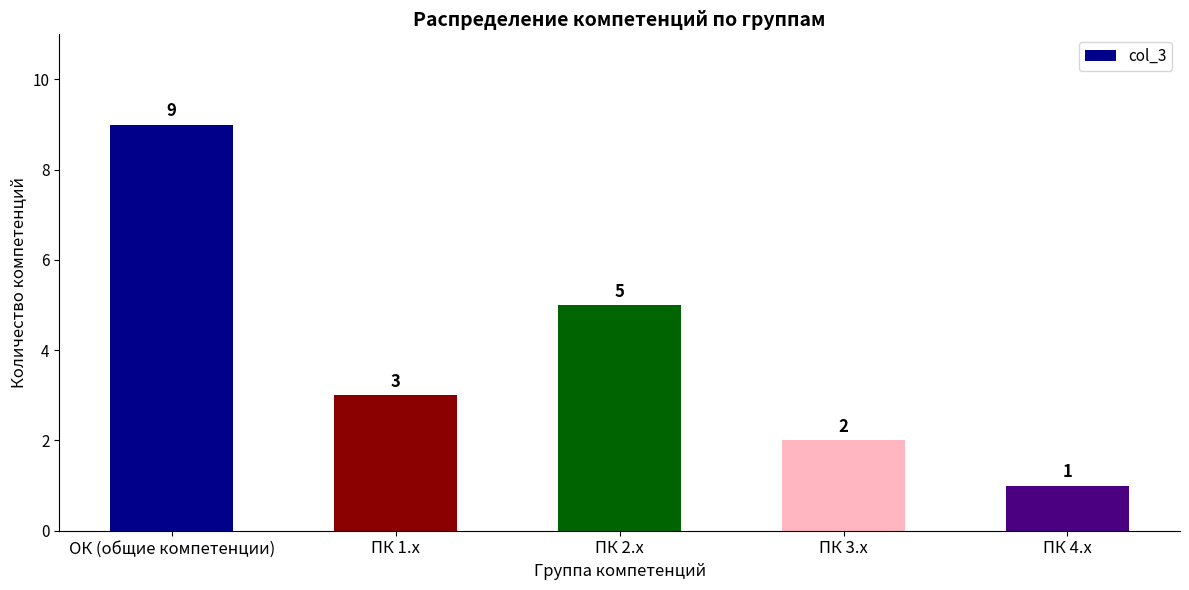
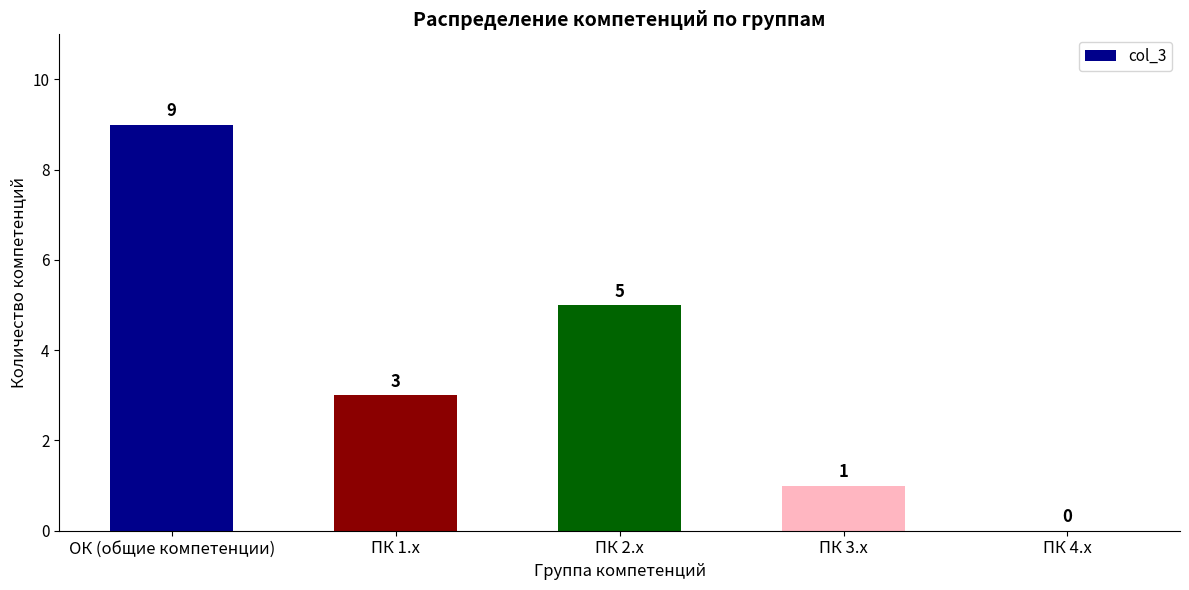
  {
    "ОК (общие компетенции)": 9,
    "ПК 1.x": 3,
    "ПК 2.x": 5,
-   "ПК 3.x": 2,
-   "ПК 4.x": 1
+   "ПК 3.x": 1,
+   "ПК 4.x": 0
  }
